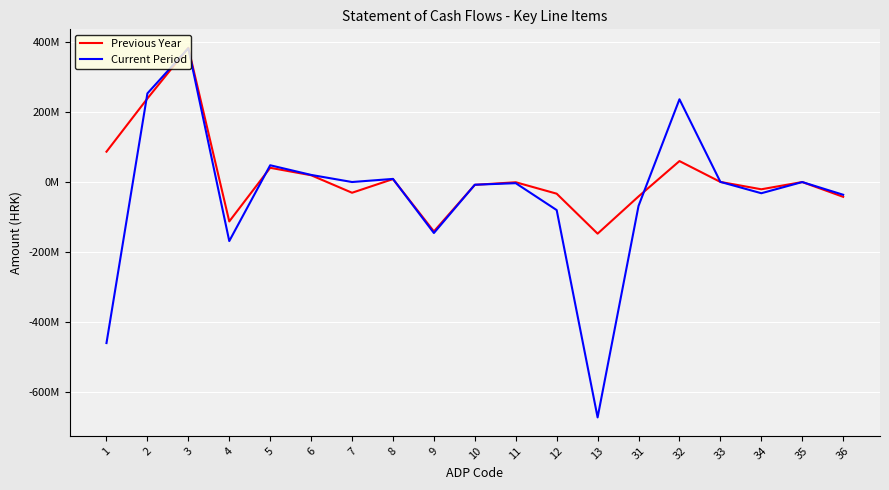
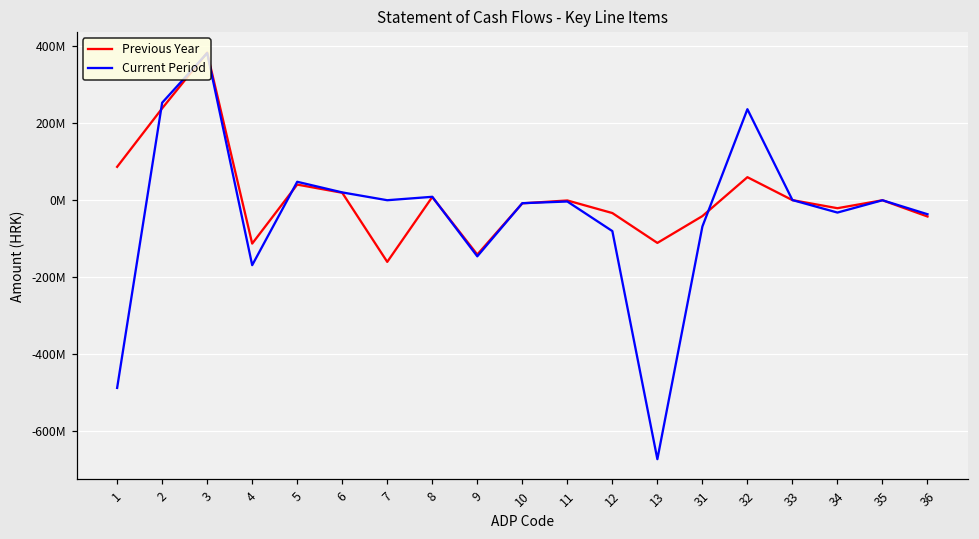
  {
    "Previous Year": {
      "1": 90000000,
      "2": 240000000,
      "4": -110000000,
-     "7": -30000000,
+     "7": -160000000,
      "12": -30000000,
-     "13": -150000000,
+     "13": -110000000,
      "31": -40000000,
      "32": 60000000,
      "34": -20000000
    },
    "Current Period": {
-     "1": -460000000,
+     "1": -490000000,
      "2": 250000000,
      "4": -170000000,
      "7": 0,
      "12": -80000000,
      "13": -670000000,
      "31": -70000000,
      "32": 240000000,
      "34": -30000000
    }
  }
